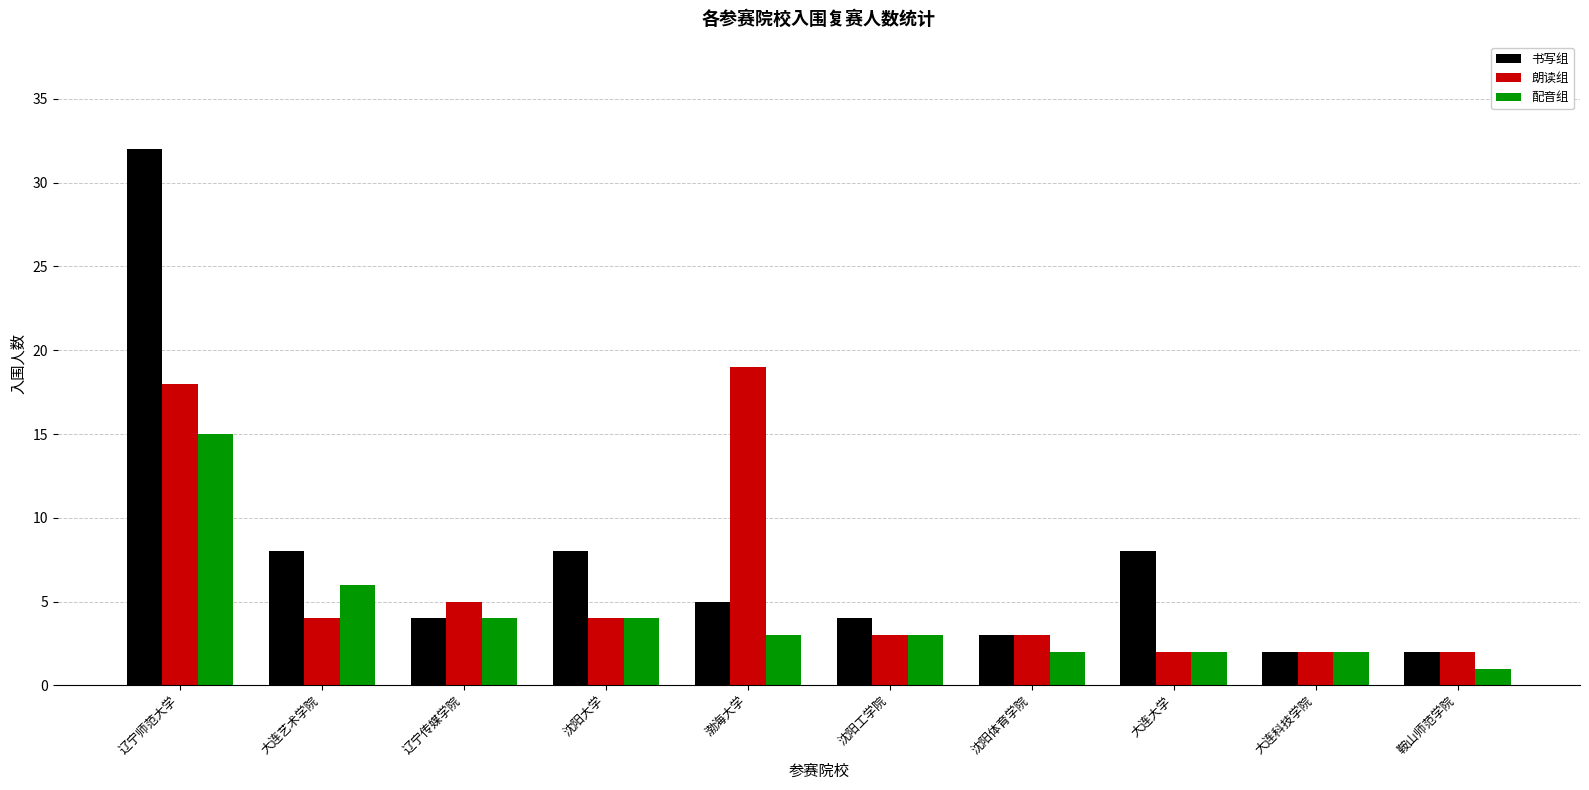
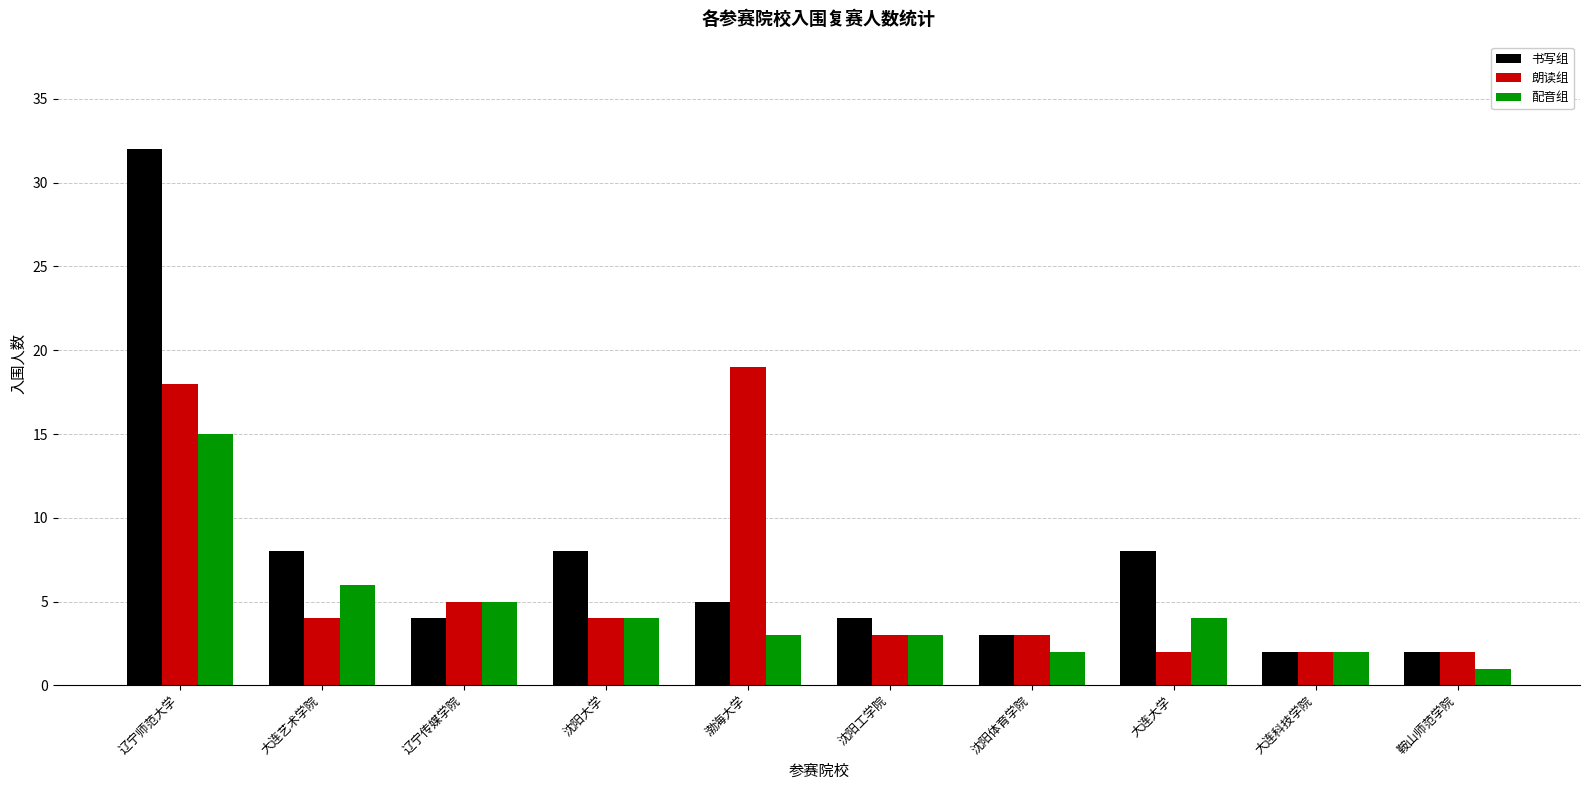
  {
    "书写组": {
      "辽宁师范大学": 32,
      "大连艺术学院": 8,
      "辽宁传媒学院": 4,
      "沈阳大学": 8,
      "渤海大学": 5,
      "沈阳工学院": 4,
      "沈阳体育学院": 3,
      "大连大学": 8,
      "大连科技学院": 2,
      "鞍山师范学院": 2
    },
    "朗读组": {
      "辽宁师范大学": 18,
      "大连艺术学院": 4,
      "辽宁传媒学院": 5,
      "沈阳大学": 4,
      "渤海大学": 19,
      "沈阳工学院": 3,
      "沈阳体育学院": 3,
      "大连大学": 2,
      "大连科技学院": 2,
      "鞍山师范学院": 2
    },
    "配音组": {
      "辽宁师范大学": 15,
      "大连艺术学院": 6,
-     "辽宁传媒学院": 4,
+     "辽宁传媒学院": 5,
      "沈阳大学": 4,
      "渤海大学": 3,
      "沈阳工学院": 3,
      "沈阳体育学院": 2,
-     "大连大学": 2,
+     "大连大学": 4,
      "大连科技学院": 2,
      "鞍山师范学院": 1
    }
  }
